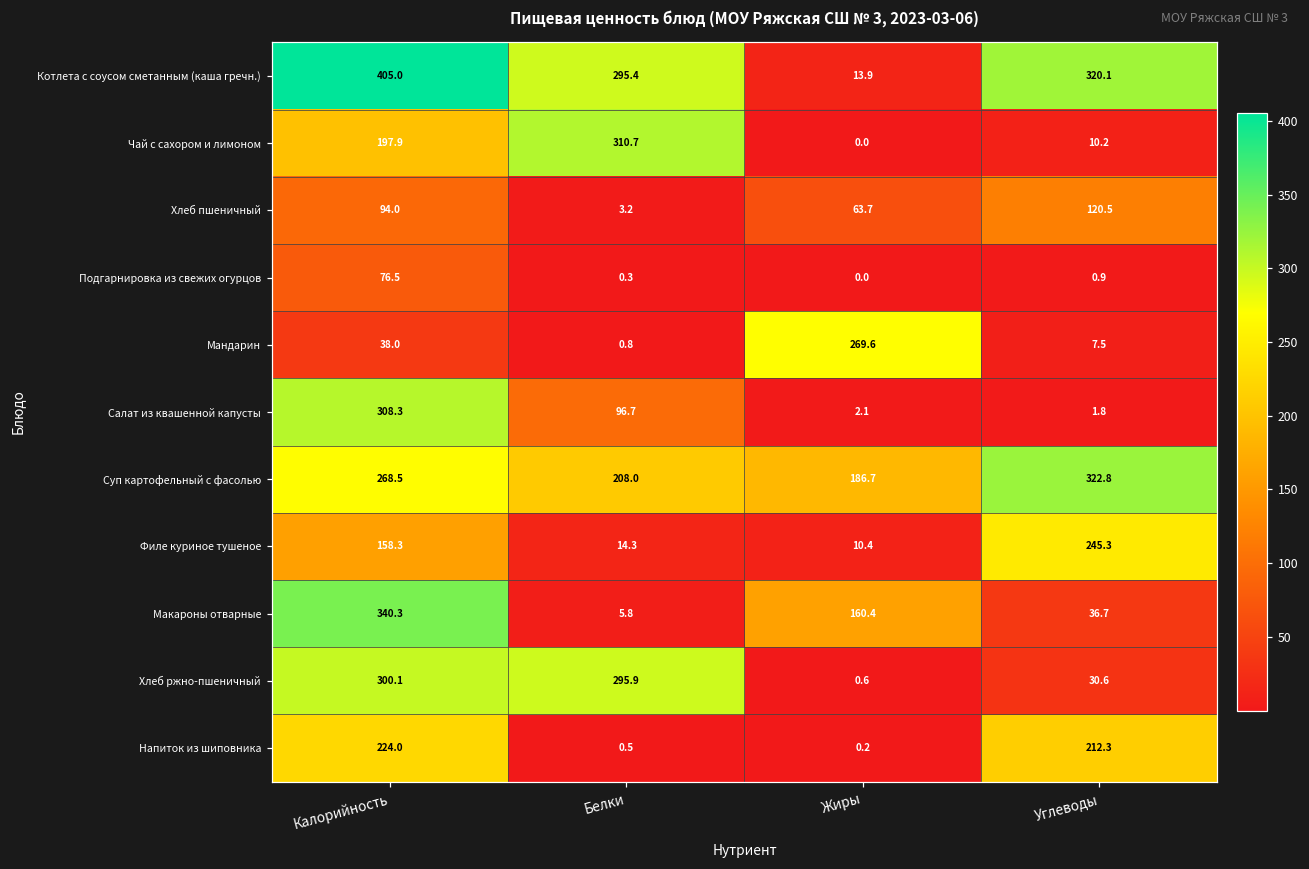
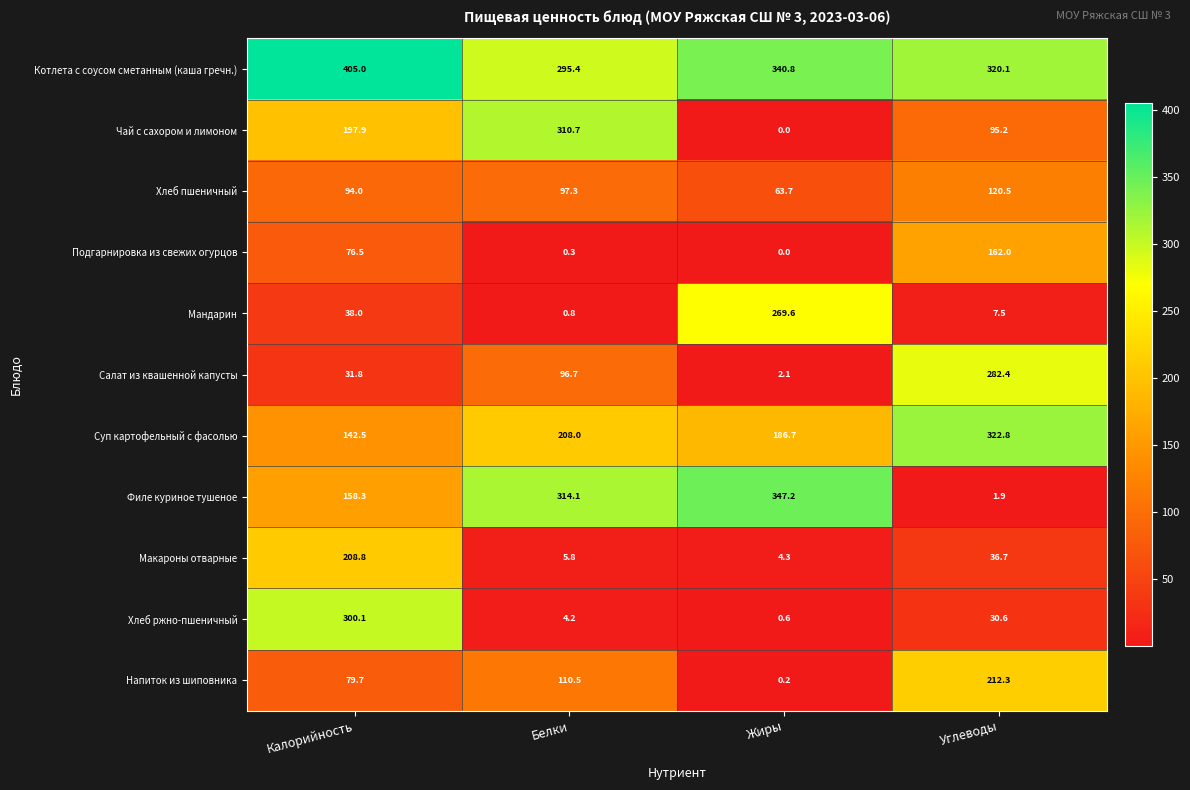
  {
    "Котлета с соусом сметанным (каша гречн.)": {
      "Калорийность": 405.0,
      "Белки": 295.4,
-     "Жиры": 13.9,
+     "Жиры": 340.8,
      "Углеводы": 320.1
    },
    "Чай с сахором и лимоном": {
      "Калорийность": 197.9,
      "Белки": 310.7,
      "Жиры": 0.0,
-     "Углеводы": 10.2
+     "Углеводы": 95.2
    },
    "Хлеб пшеничный": {
      "Калорийность": 94.0,
-     "Белки": 3.2,
+     "Белки": 97.3,
      "Жиры": 63.7,
      "Углеводы": 120.5
    },
    "Подгарнировка из свежих огурцов": {
      "Калорийность": 76.5,
      "Белки": 0.3,
      "Жиры": 0.0,
-     "Углеводы": 0.9
+     "Углеводы": 162.0
    },
    "Мандарин": {
      "Калорийность": 38.0,
      "Белки": 0.8,
      "Жиры": 269.6,
      "Углеводы": 7.5
    },
    "Салат из квашенной капусты": {
-     "Калорийность": 308.3,
+     "Калорийность": 31.8,
      "Белки": 96.7,
      "Жиры": 2.1,
-     "Углеводы": 1.8
+     "Углеводы": 282.4
    },
    "Суп картофельный с фасолью": {
-     "Калорийность": 268.5,
+     "Калорийность": 142.5,
      "Белки": 208.0,
      "Жиры": 186.7,
      "Углеводы": 322.8
    },
    "Филе куриное тушеное": {
      "Калорийность": 158.3,
-     "Белки": 14.3,
-     "Жиры": 10.4,
-     "Углеводы": 245.3
+     "Белки": 314.1,
+     "Жиры": 347.2,
+     "Углеводы": 1.9
    },
    "Макароны отварные": {
-     "Калорийность": 340.3,
+     "Калорийность": 208.8,
      "Белки": 5.8,
-     "Жиры": 160.4,
+     "Жиры": 4.3,
      "Углеводы": 36.7
    },
    "Хлеб ржно-пшеничный": {
      "Калорийность": 300.1,
-     "Белки": 295.9,
+     "Белки": 4.2,
      "Жиры": 0.6,
      "Углеводы": 30.6
    },
    "Напиток из шиповника": {
-     "Калорийность": 224.0,
-     "Белки": 0.5,
+     "Калорийность": 79.7,
+     "Белки": 110.5,
      "Жиры": 0.2,
      "Углеводы": 212.3
    }
  }
